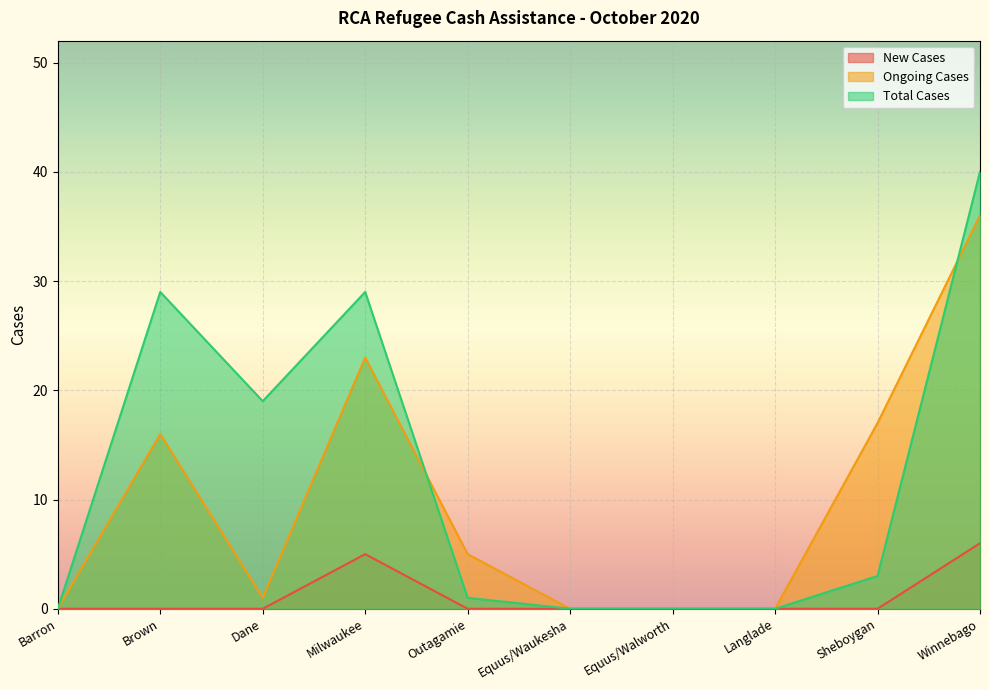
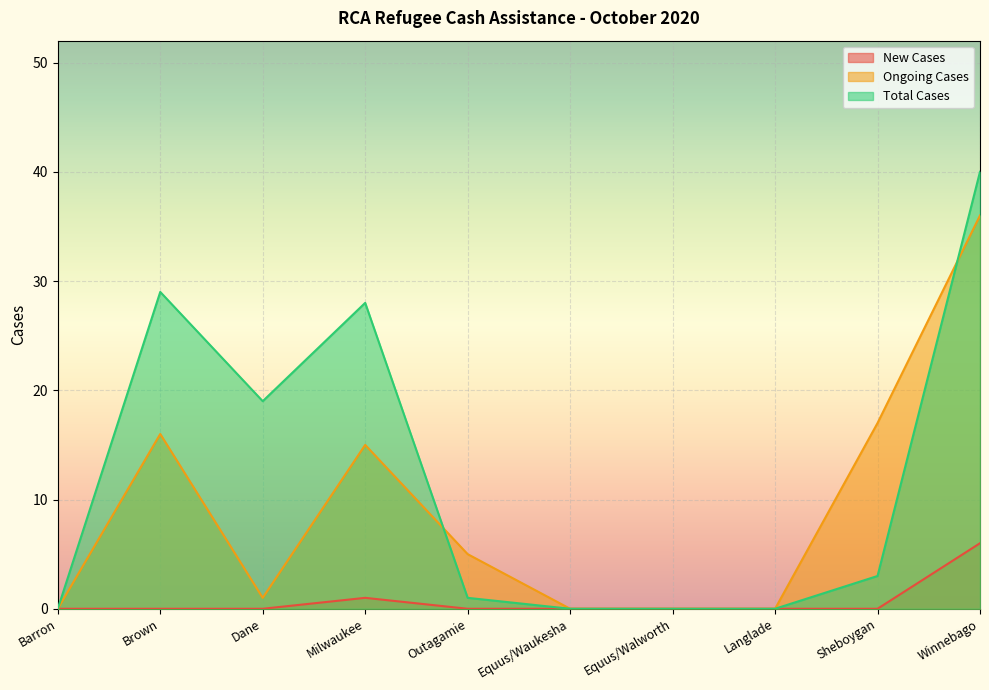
  {
    "New Cases": {
      "Brown": 0,
      "Dane": 0,
-     "Milwaukee": 5,
+     "Milwaukee": 1,
      "Outagamie": 0,
      "Sheboygan": 0,
      "Winnebago": 6
    },
    "Ongoing Cases": {
      "Brown": 16,
      "Dane": 1,
-     "Milwaukee": 23,
+     "Milwaukee": 15,
      "Outagamie": 5,
      "Sheboygan": 17,
      "Winnebago": 36
    },
    "Total Cases": {
      "Brown": 29,
      "Dane": 19,
-     "Milwaukee": 29,
+     "Milwaukee": 28,
      "Outagamie": 1,
      "Sheboygan": 3,
      "Winnebago": 40
    }
  }
